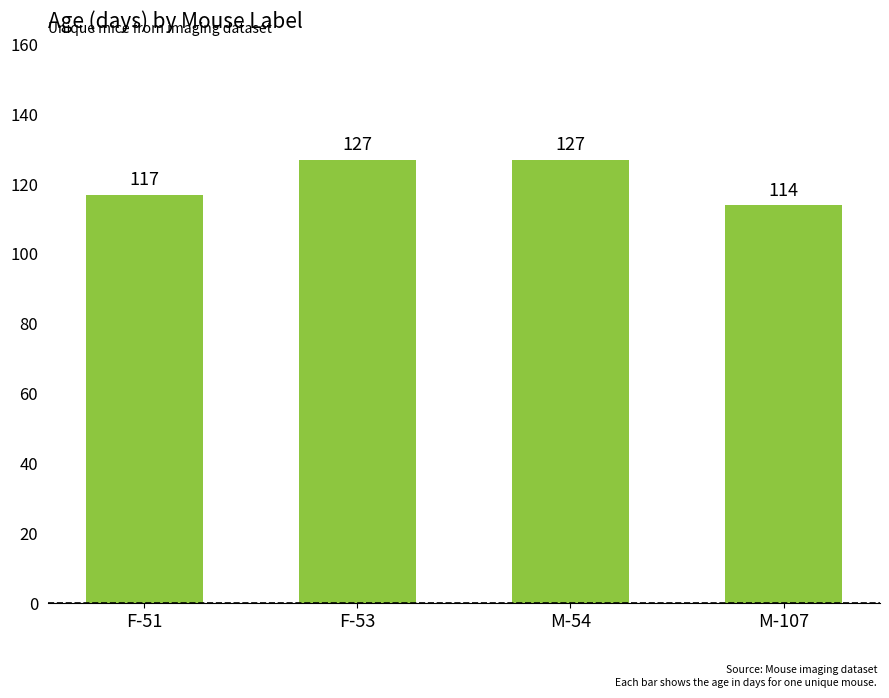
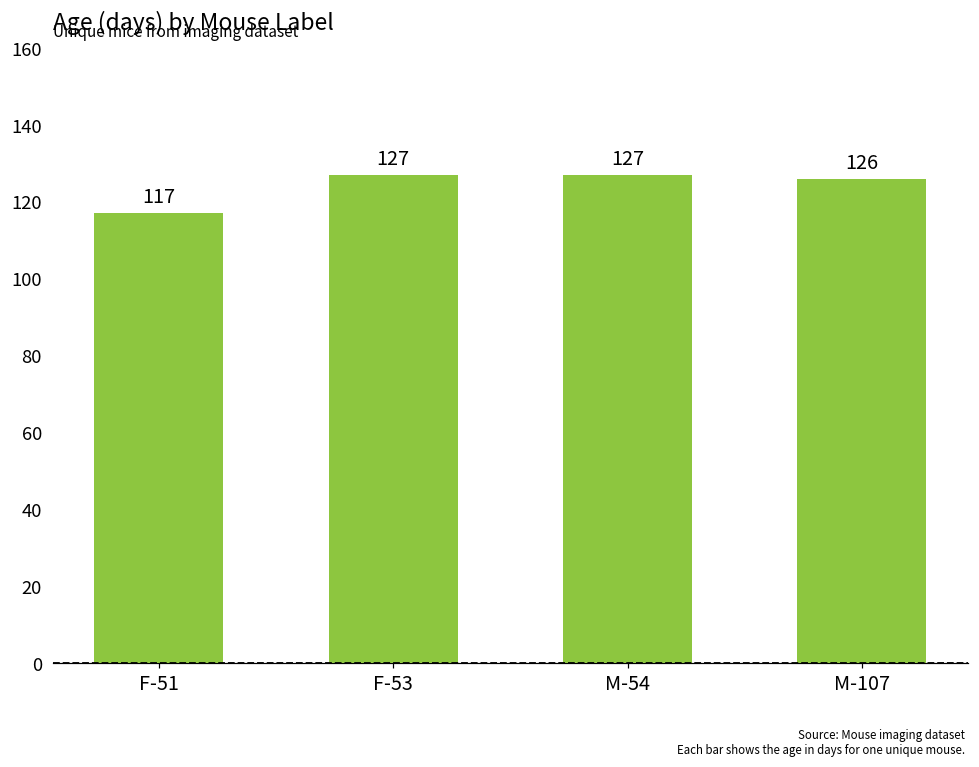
  {
    "F-51": 117,
    "F-53": 127,
    "M-54": 127,
-   "M-107": 114
+   "M-107": 126
  }
